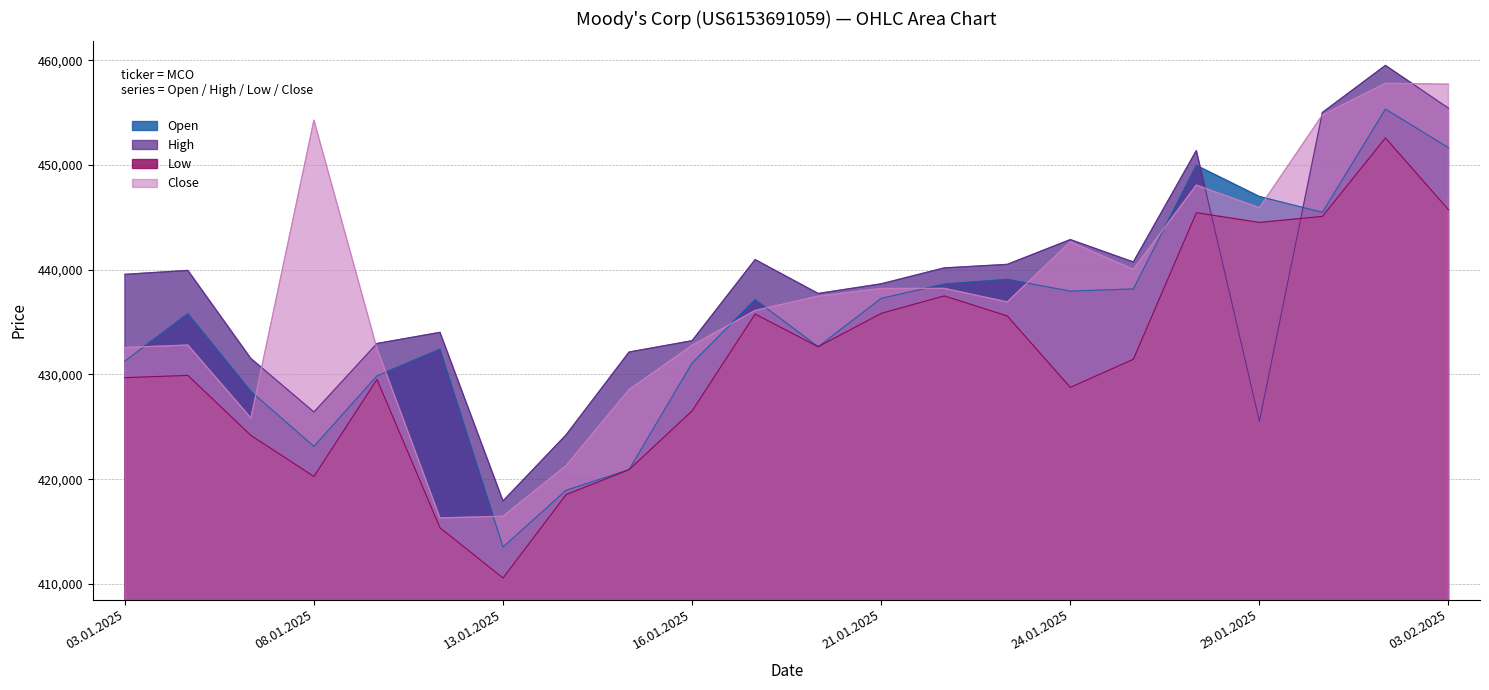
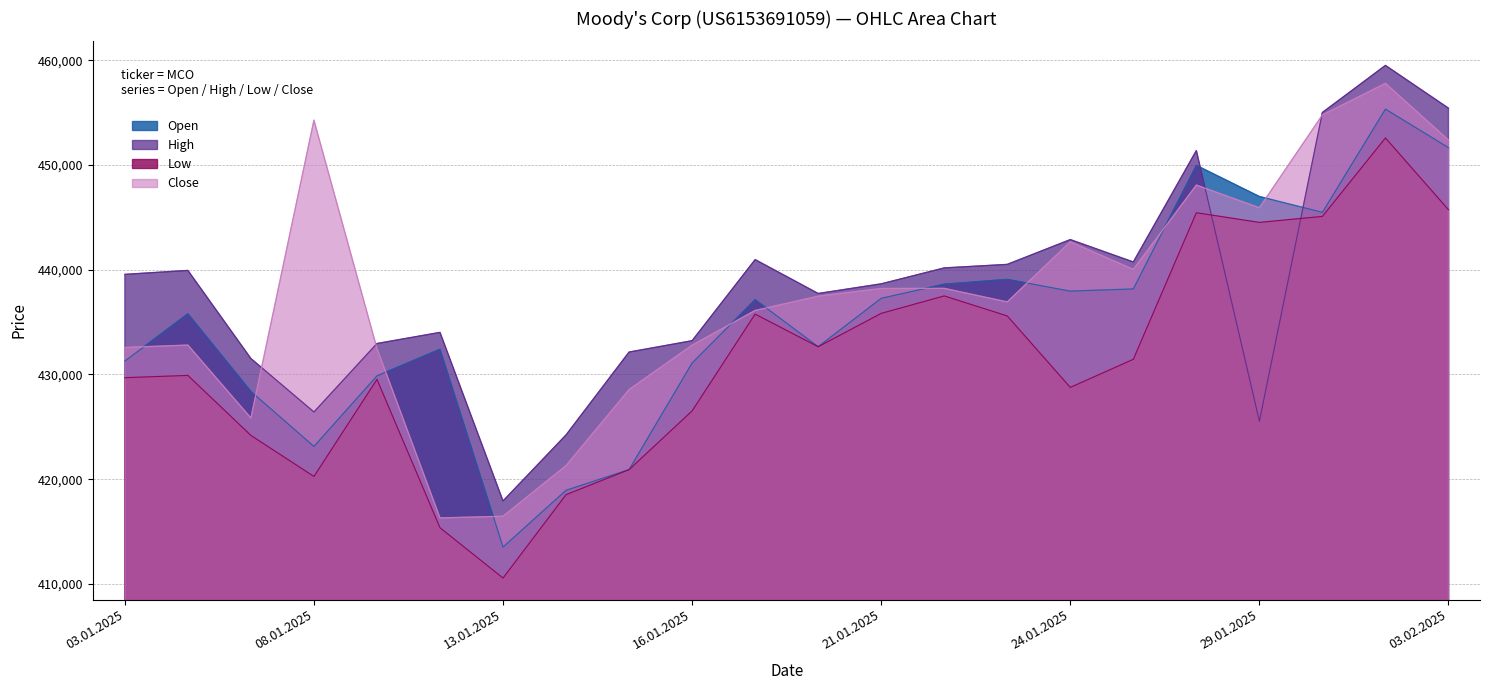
  {
    "Open": {
      "03.01.2025": "431,300",
      "08.01.2025": "423,100",
      "13.01.2025": "413,500",
      "16.01.2025": "431,100",
      "21.01.2025": "437,300",
      "24.01.2025": "438,000",
      "29.01.2025": "447,000",
      "03.02.2025": "451,700"
    },
    "High": {
      "03.01.2025": "439,600",
      "08.01.2025": "426,400",
      "13.01.2025": "417,900",
      "16.01.2025": "433,200",
      "21.01.2025": "438,700",
      "29.01.2025": "425,500",
      "03.02.2025": "455,400"
    },
    "Low": {
      "03.01.2025": "429,700",
      "08.01.2025": "420,300",
      "13.01.2025": "410,600",
      "16.01.2025": "426,500",
      "21.01.2025": "435,800",
      "24.01.2025": "428,800",
      "29.01.2025": "444,500",
      "03.02.2025": "445,700"
    },
    "Close": {
      "03.01.2025": "432,600",
      "08.01.2025": "454,300",
      "13.01.2025": "416,500",
      "16.01.2025": "432,800",
      "21.01.2025": "438,200",
      "29.01.2025": "445,900",
-     "03.02.2025": "457,700"
+     "03.02.2025": "452,400"
    }
  }
